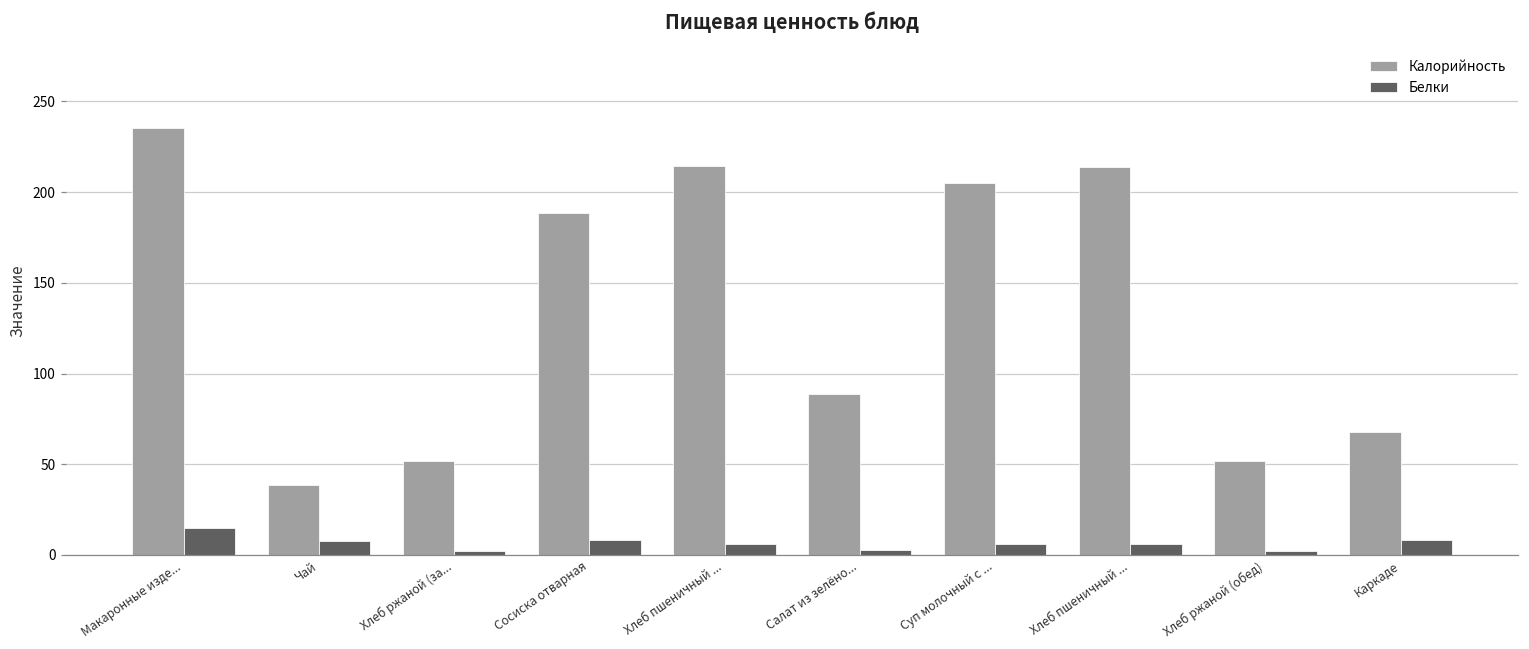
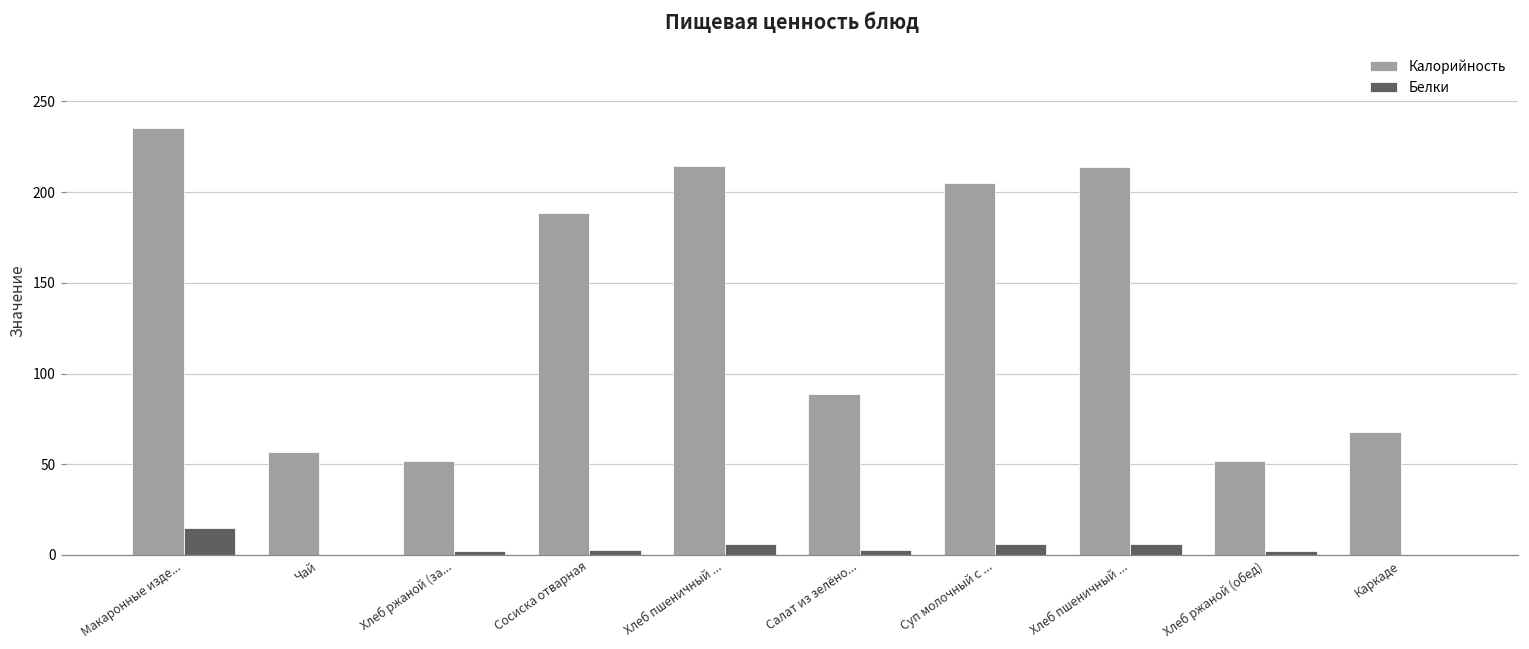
  {
    "Калорийность": {
      "Макаронные изде...": 236,
-     "Чай": 38,
+     "Чай": 57,
      "Хлеб ржаной (за...": 52,
      "Сосиска отварная": 189,
      "Салат из зелёно...": 89,
      "Суп молочный с ...": 205,
      "Хлеб ржаной (обед)": 52,
      "Каркаде": 68
    },
    "Белки": {
      "Макаронные изде...": 15,
-     "Чай": 8,
+     "Чай": 0,
      "Хлеб ржаной (за...": 2,
-     "Сосиска отварная": 8,
+     "Сосиска отварная": 3,
      "Салат из зелёно...": 3,
      "Суп молочный с ...": 6,
      "Хлеб ржаной (обед)": 2,
-     "Каркаде": 8
+     "Каркаде": 0
    }
  }
